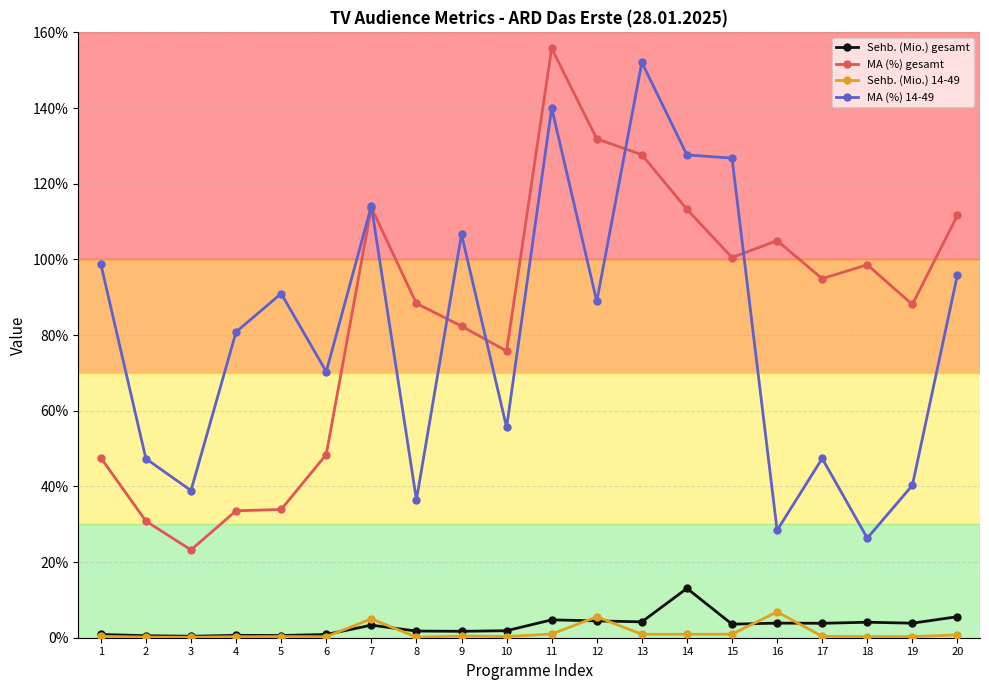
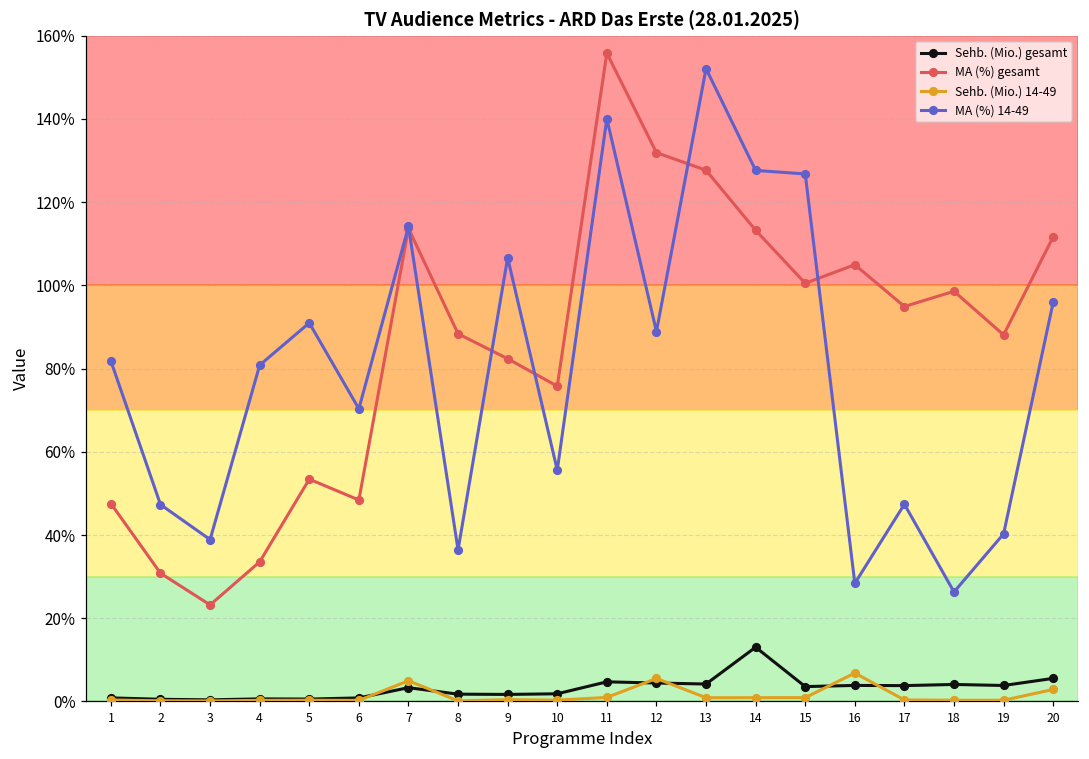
  {
    "Sehb. (Mio.) gesamt": {
      "7": "3%",
      "8": "2%",
      "9": "2%",
      "10": "2%",
      "11": "5%",
      "12": "4%",
      "13": "4%",
      "14": "13%",
      "15": "4%",
      "16": "4%",
      "17": "4%",
      "18": "4%",
      "19": "4%",
      "20": "6%"
    },
    "MA (%) gesamt": {
      "1": "48%",
      "2": "31%",
      "3": "23%",
      "4": "34%",
-     "5": "34%",
+     "5": "53%",
      "6": "48%",
      "8": "88%",
      "9": "82%",
      "10": "76%",
      "11": "156%",
      "12": "132%",
      "13": "128%",
      "14": "113%",
      "15": "100%",
      "16": "105%",
      "17": "95%",
      "18": "99%",
      "19": "88%",
      "20": "112%"
    },
    "Sehb. (Mio.) 14-49": {
      "7": "5%",
      "8": "0%",
      "9": "0%",
      "10": "0%",
      "11": "1%",
      "12": "6%",
      "13": "1%",
      "14": "1%",
      "15": "1%",
      "16": "7%",
      "17": "0%",
      "18": "0%",
      "19": "0%",
-     "20": "1%"
+     "20": "3%"
    },
    "MA (%) 14-49": {
-     "1": "99%",
+     "1": "82%",
      "2": "47%",
      "3": "39%",
      "4": "81%",
      "5": "91%",
      "6": "70%",
      "8": "36%",
      "9": "107%",
      "10": "56%",
      "11": "140%",
      "12": "89%",
      "13": "152%",
      "14": "128%",
      "15": "127%",
      "16": "28%",
      "17": "47%",
      "18": "26%",
      "19": "40%",
      "20": "96%"
    }
  }
